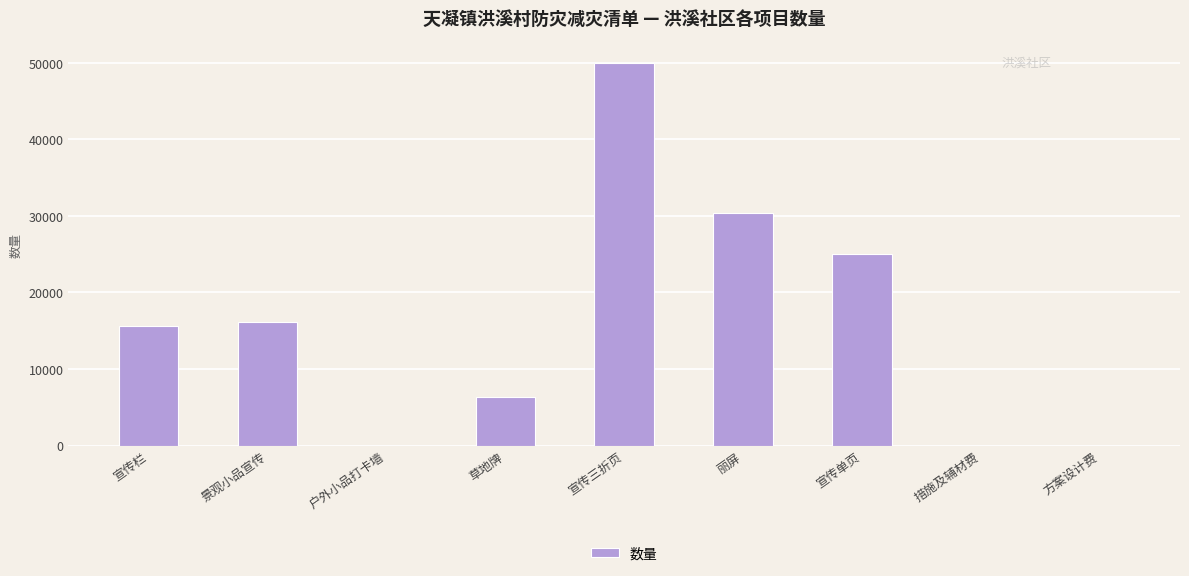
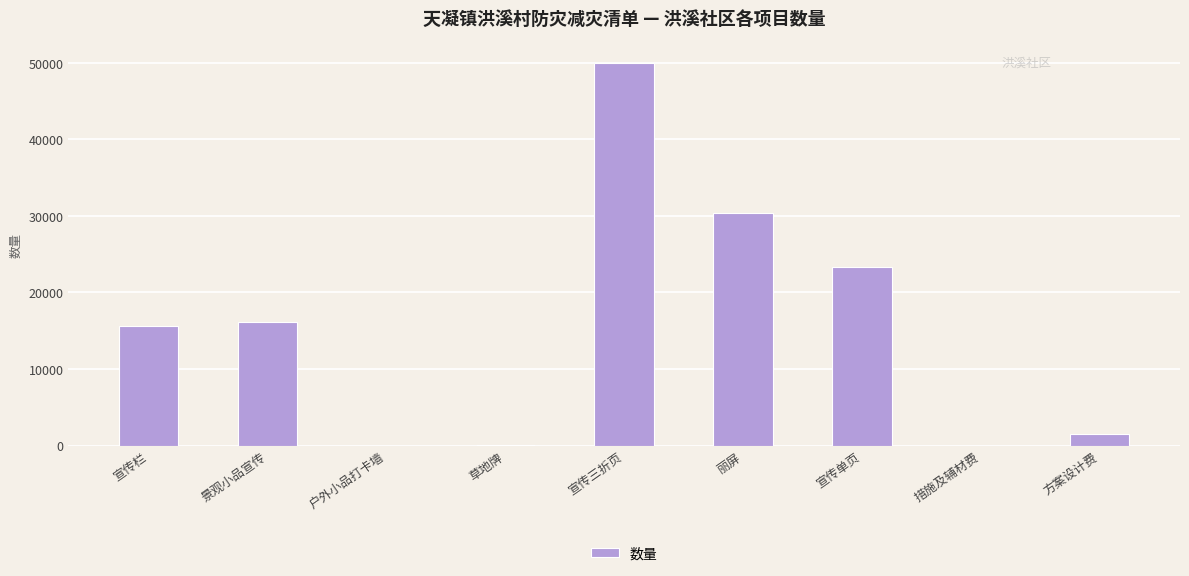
  {
    "宣传栏": 16000,
    "景观小品宣传": 16000,
-   "草地牌": 6000,
+   "草地牌": 0,
    "宣传三折页": 50000,
    "丽屏": 30000,
-   "宣传单页": 25000,
-   "方案设计费": 0
+   "宣传单页": 23000,
+   "方案设计费": 2000
  }
